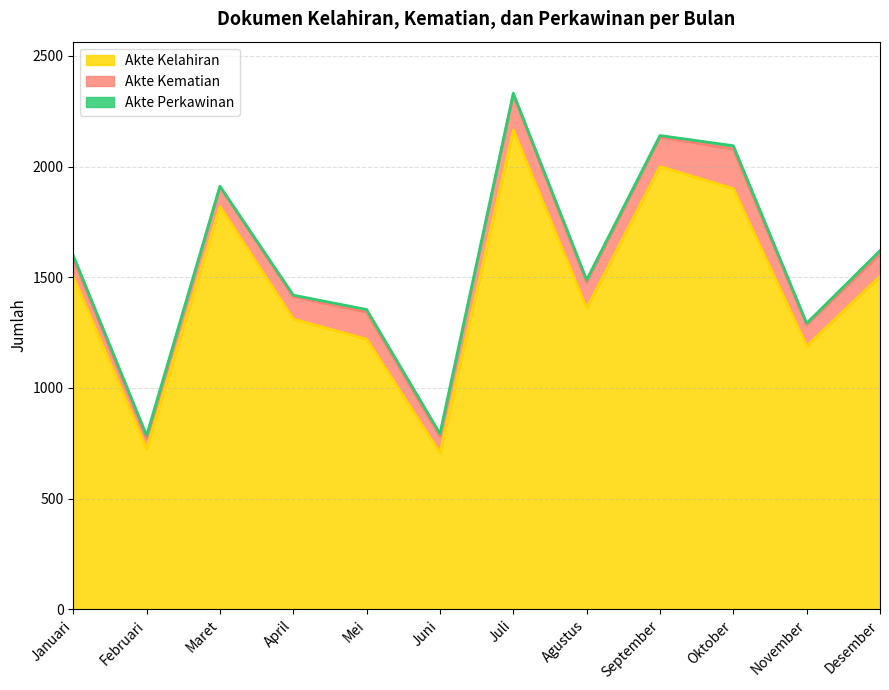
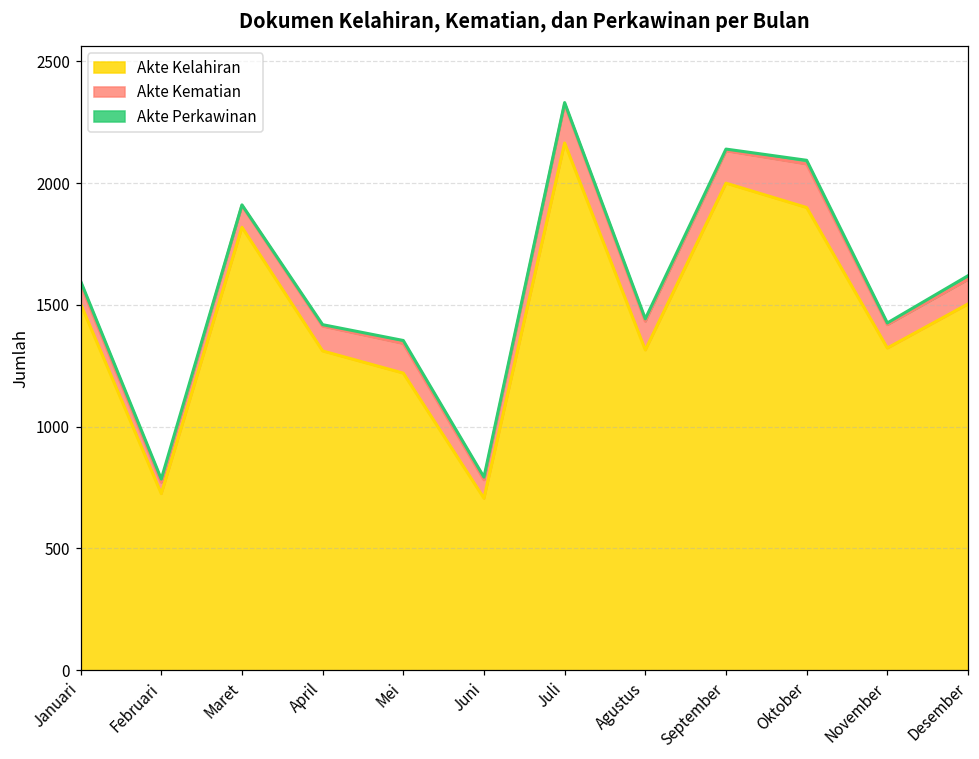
  {
    "Akte Kelahiran": {
      "Januari": 1500,
      "Februari": 730,
      "Maret": 1820,
      "April": 1310,
      "Mei": 1220,
      "Juni": 710,
      "Juli": 2170,
-     "Agustus": 1360,
+     "Agustus": 1320,
      "September": 2000,
      "Oktober": 1900,
-     "November": 1190,
+     "November": 1320,
      "Desember": 1500
    },
    "Akte Kematian": {
      "Januari": 80,
      "Februari": 50,
      "Mei": 120,
      "Oktober": 180,
      "Desember": 100
    },
    "Akte Perkawinan": {
      "Januari": 10,
      "Februari": 10,
      "Mei": 10,
      "Oktober": 20,
      "Desember": 20
    }
  }
